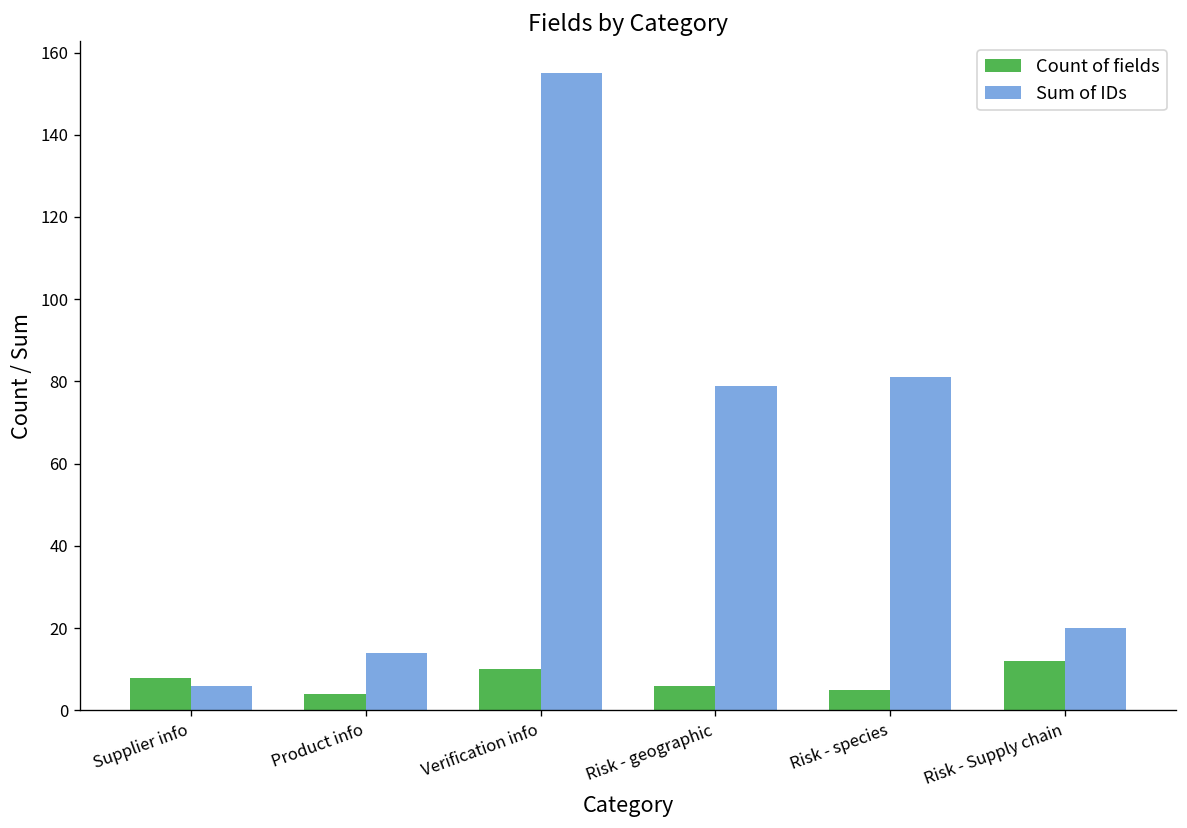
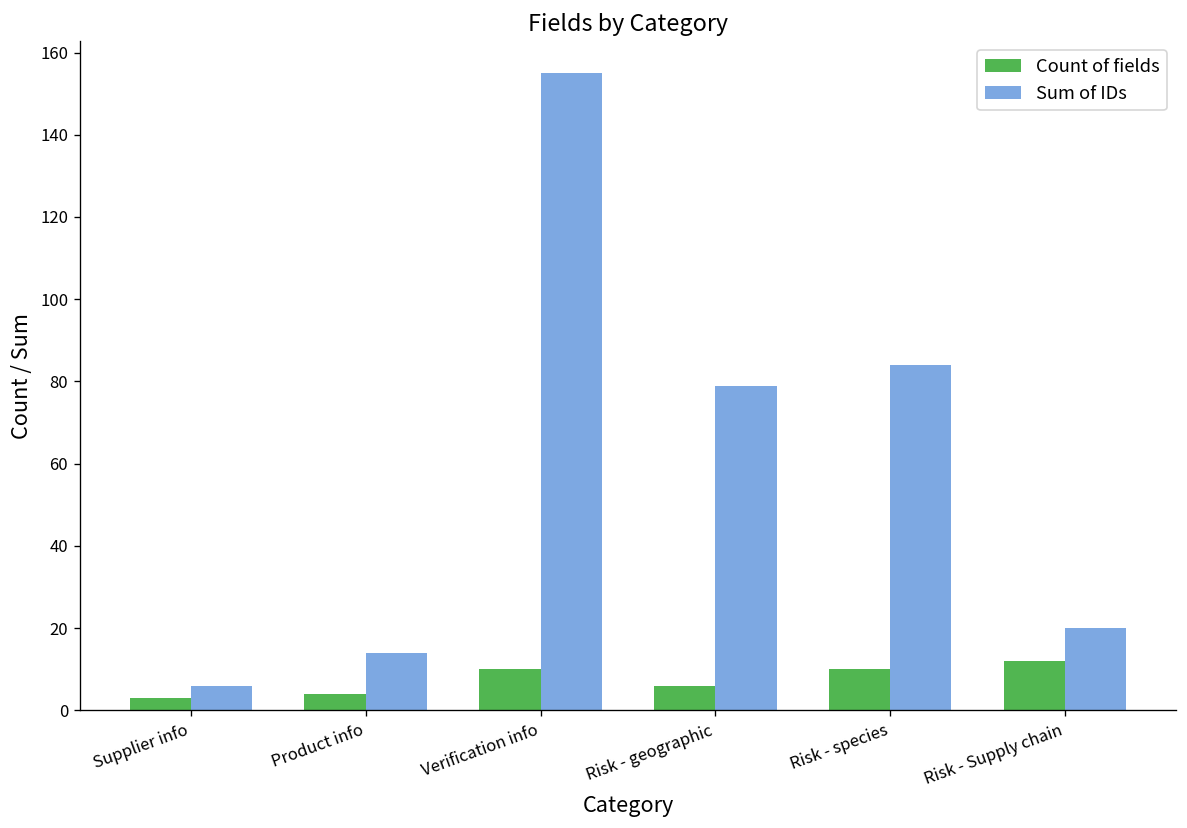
  {
    "Count of fields": {
-     "Supplier info": 8,
+     "Supplier info": 3,
      "Product info": 4,
      "Verification info": 10,
      "Risk - geographic": 6,
-     "Risk - species": 5,
+     "Risk - species": 10,
      "Risk - Supply chain": 12
    },
    "Sum of IDs": {
      "Supplier info": 6,
      "Product info": 14,
      "Verification info": 155,
      "Risk - geographic": 79,
-     "Risk - species": 81,
+     "Risk - species": 84,
      "Risk - Supply chain": 20
    }
  }
